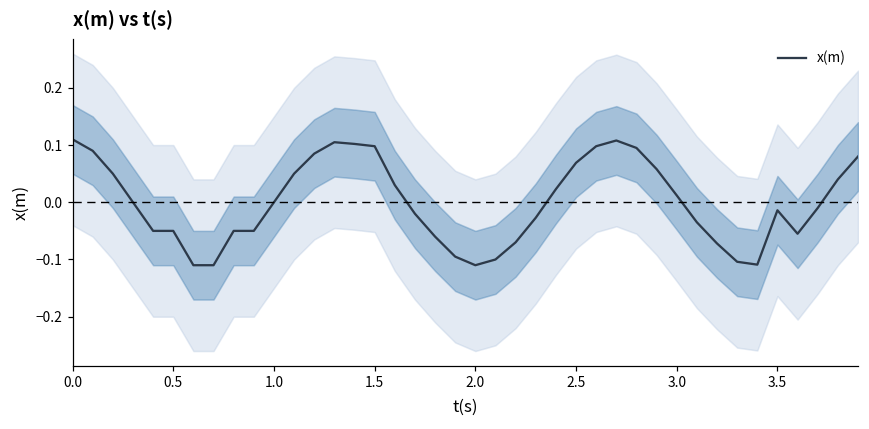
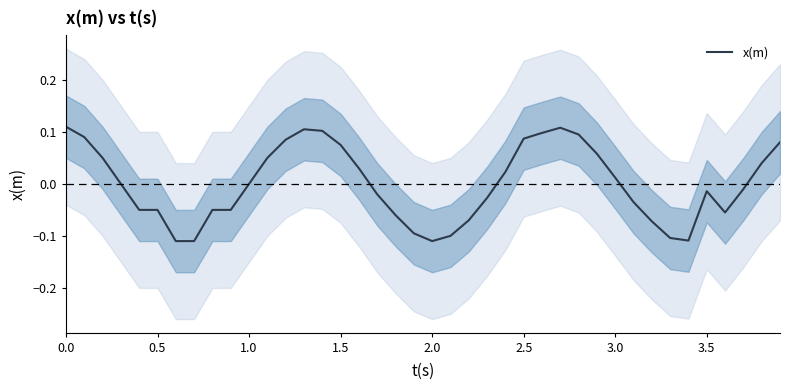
  {
    "x(m)": {
      "0.0": 0.11,
      "0.5": -0.05,
      "1.0": 0.00,
-     "1.5": 0.10,
+     "1.5": 0.08,
      "2.0": -0.11,
-     "2.5": 0.07,
+     "2.5": 0.09,
      "3.0": 0.01,
      "3.5": -0.01
    }
  }
